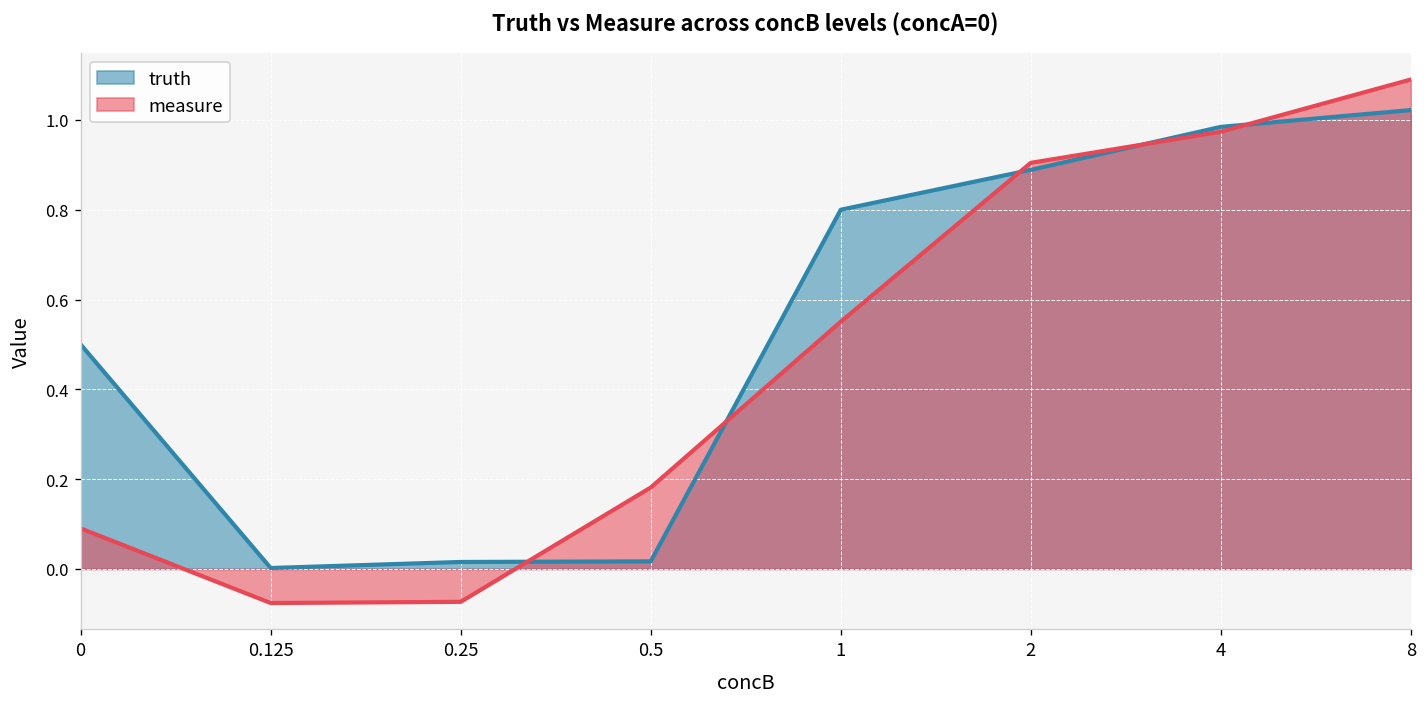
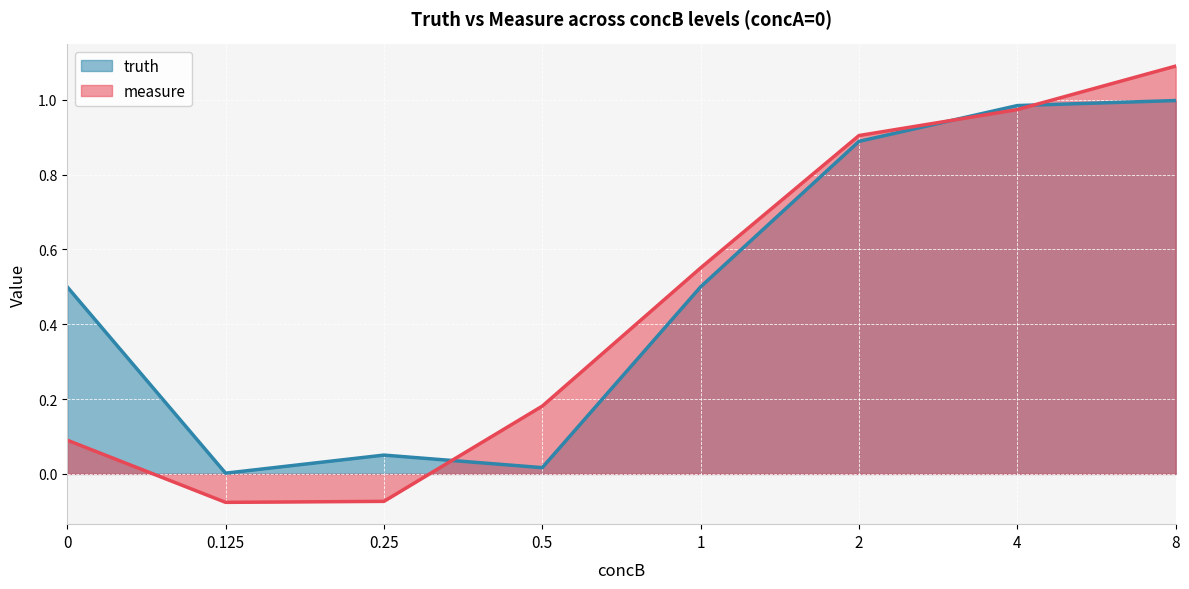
  {
    "truth": {
      "0": 0.50,
-     "0.25": 0.02,
+     "0.25": 0.05,
      "0.5": 0.02,
-     "1": 0.8,
+     "1": 0.5,
      "2": 0.89,
      "4": 0.98,
-     "8": 1.02
+     "8": 1.00
    }
  }
